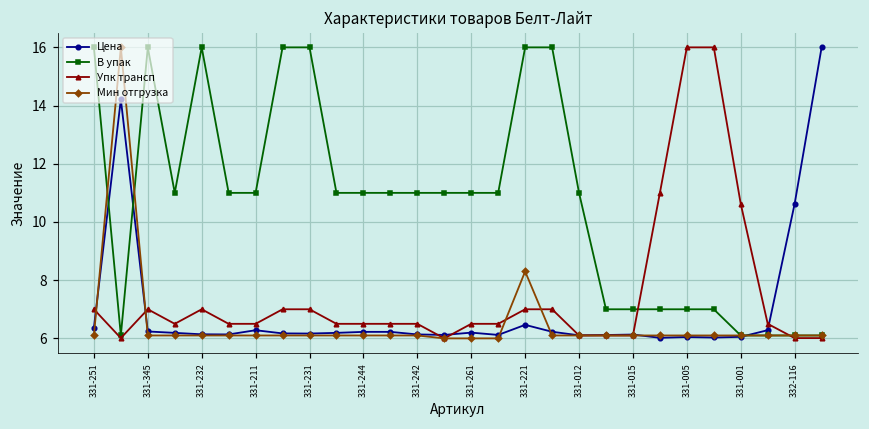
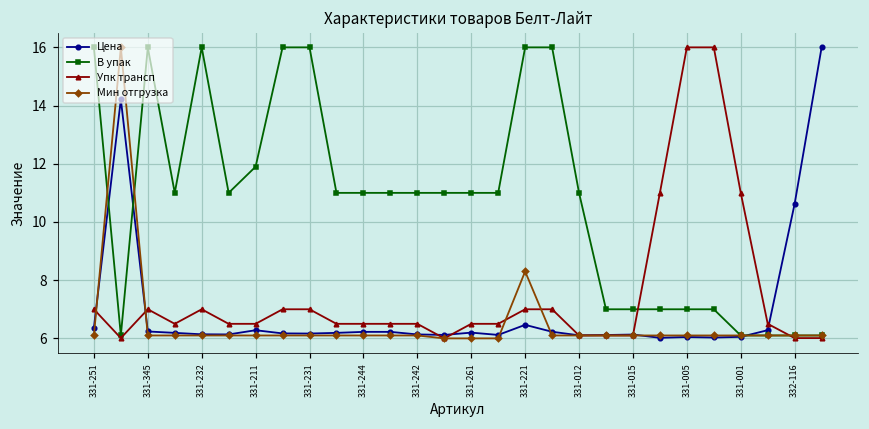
  {
    "Цена": {
      "331-251": 6.4,
      "331-345": 6.2,
      "331-211": 6.3,
      "331-244": 6.2,
      "331-261": 6.2,
      "331-221": 6.5,
      "332-116": 10.6
    },
    "В упак": {
      "331-232": 16.0,
-     "331-211": 11.0,
+     "331-211": 11.9,
      "331-231": 16.0,
      "331-244": 11.0,
      "331-242": 11.0,
      "331-261": 11.0,
      "331-221": 16.0,
      "331-012": 11.0,
      "331-015": 7.0,
      "331-005": 7.0
    },
    "Упк трансп": {
      "331-251": 7.0,
      "331-345": 7.0,
      "331-232": 7.0,
      "331-211": 6.5,
      "331-231": 7.0,
      "331-244": 6.5,
      "331-242": 6.5,
      "331-261": 6.5,
      "331-221": 7.0,
      "331-005": 16.0,
-     "331-001": 10.6
+     "331-001": 11.0
    },
    "Мин отгрузка": {
      "331-251": 6.1,
      "331-345": 6.1,
      "331-211": 6.1,
      "331-244": 6.1,
      "331-261": 6.0,
      "331-221": 8.3
    }
  }
